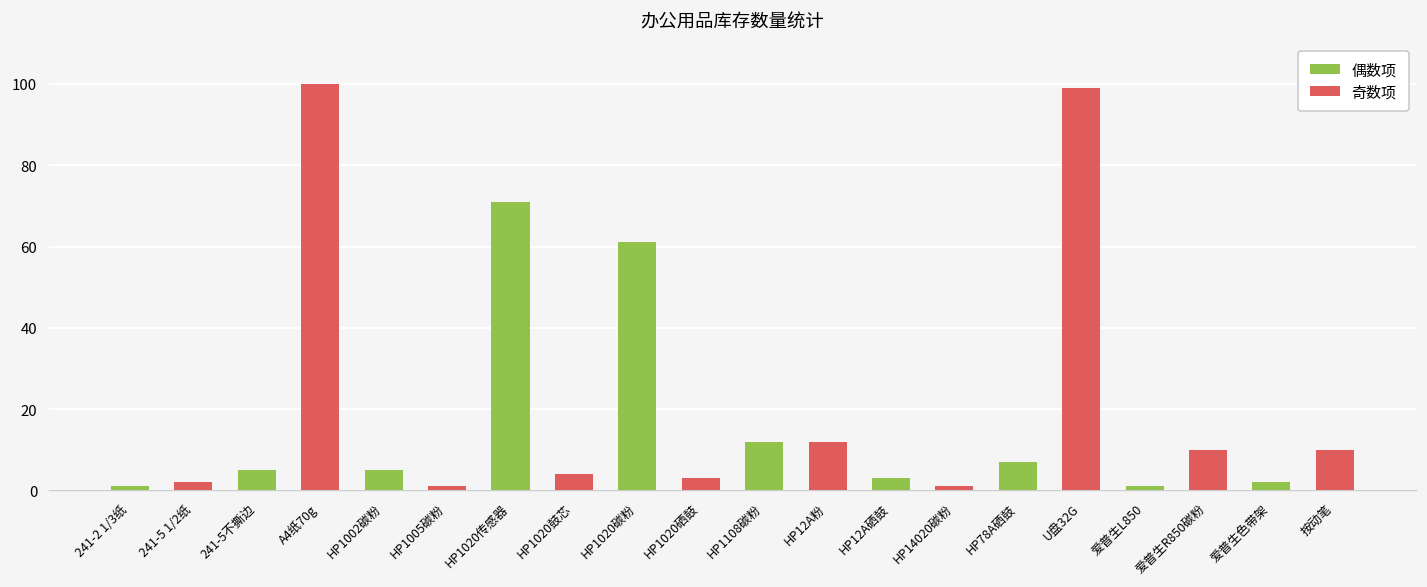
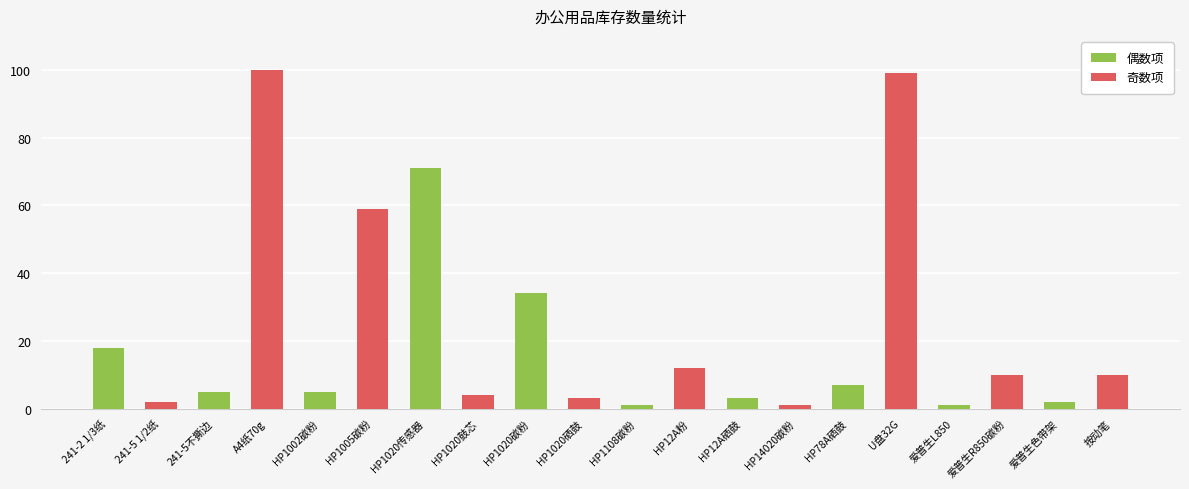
  {
-   "241-2 1/3纸": 1,
+   "241-2 1/3纸": 18,
    "241-5 1/2纸": 2,
    "241-5不撕边": 5,
    "A4纸70g": 100,
    "HP1002碳粉": 5,
-   "HP1005碳粉": 1,
+   "HP1005碳粉": 59,
    "HP1020传感器": 71,
    "HP1020鼓芯": 4,
-   "HP1020碳粉": 61,
+   "HP1020碳粉": 34,
    "HP1020硒鼓": 3,
-   "HP1108碳粉": 12,
+   "HP1108碳粉": 1,
    "HP12A粉": 12,
    "HP12A硒鼓": 3,
    "HP14020碳粉": 1,
    "HP78A硒鼓": 7,
    "U盘32G": 99,
    "爱普生L850": 1,
    "爱普生R850碳粉": 10,
    "爱普生色带架": 2,
    "按动笔": 10
  }
